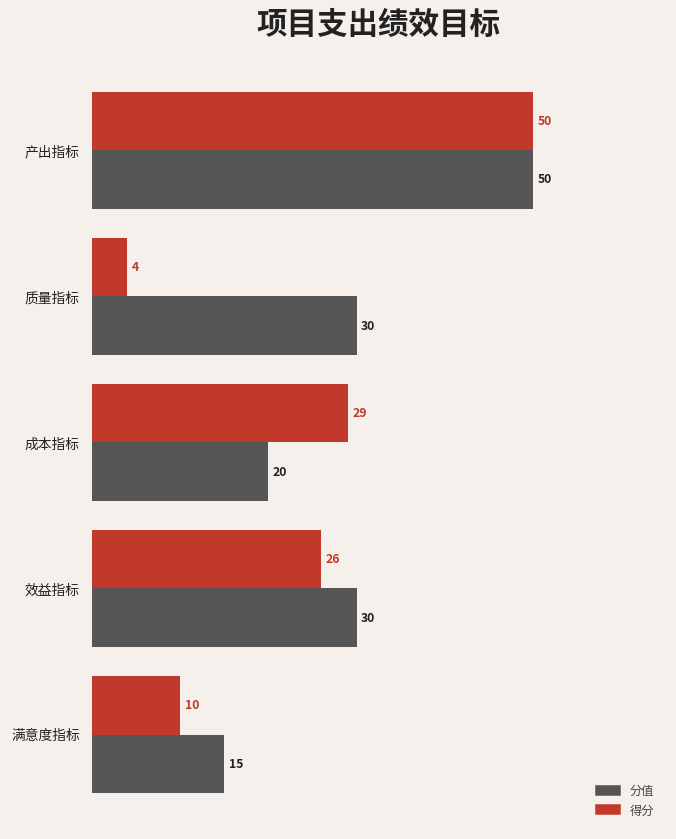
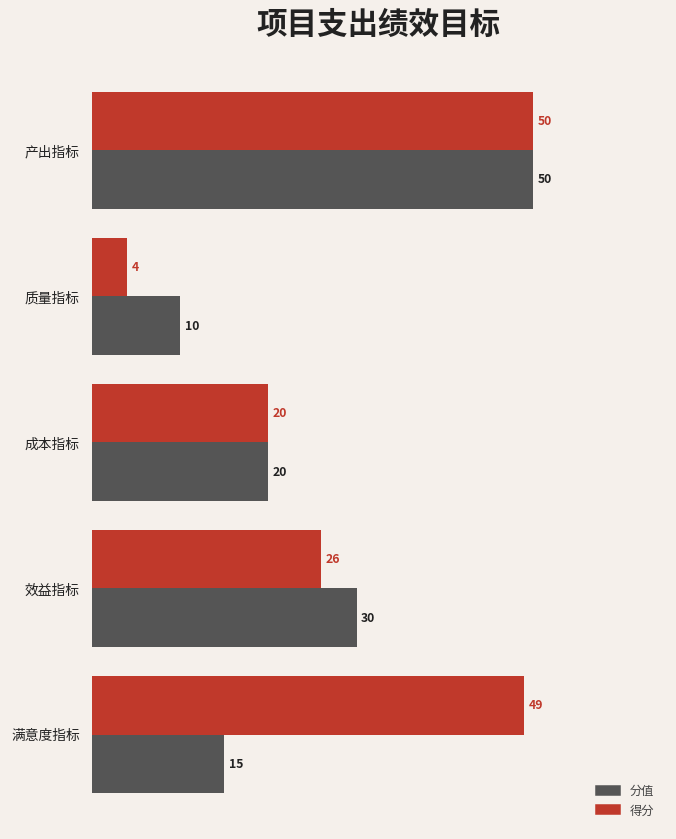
  {
    "分值": {
      "产出指标": 50,
-     "质量指标": 30,
+     "质量指标": 10,
      "成本指标": 20,
      "效益指标": 30,
      "满意度指标": 15
    },
    "得分": {
      "产出指标": 50,
      "质量指标": 4,
-     "成本指标": 29,
+     "成本指标": 20,
      "效益指标": 26,
-     "满意度指标": 10
+     "满意度指标": 49
    }
  }
